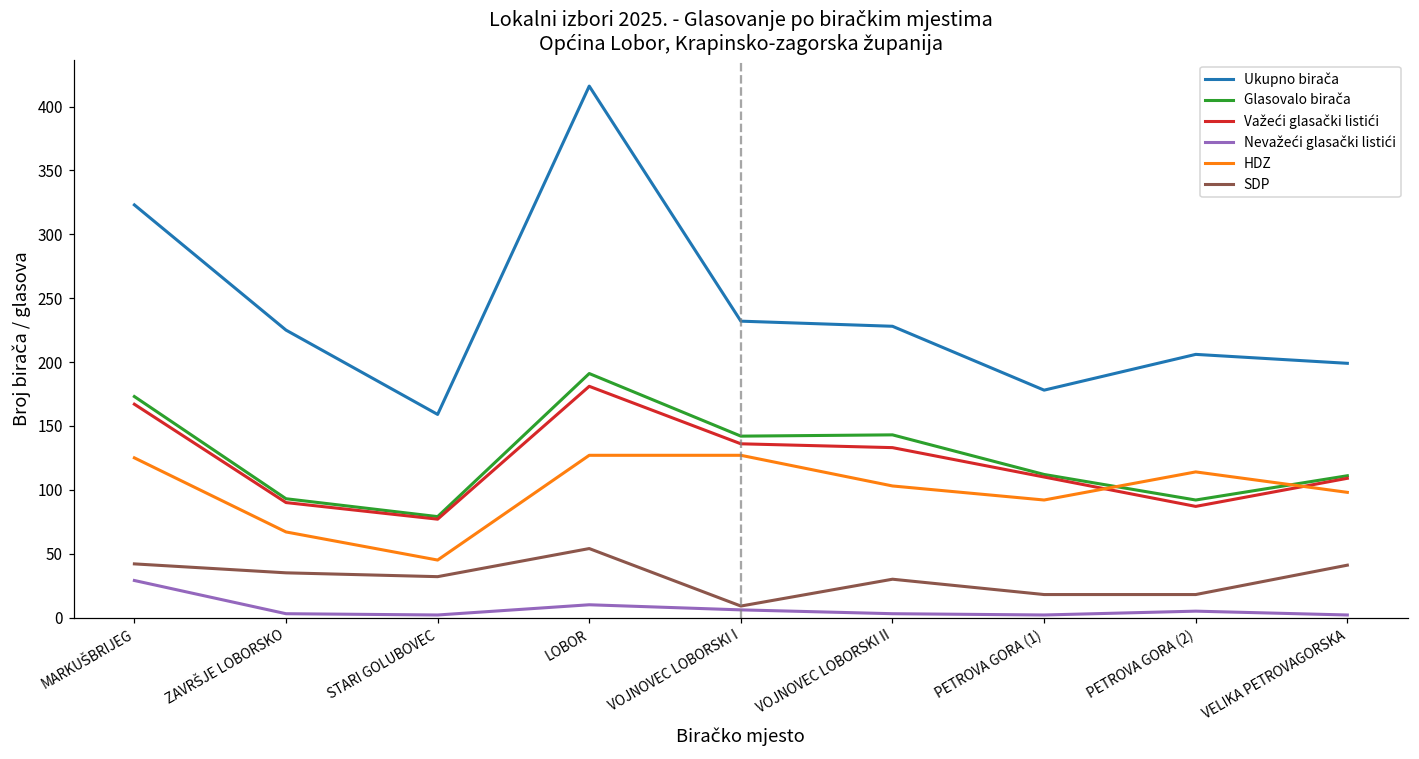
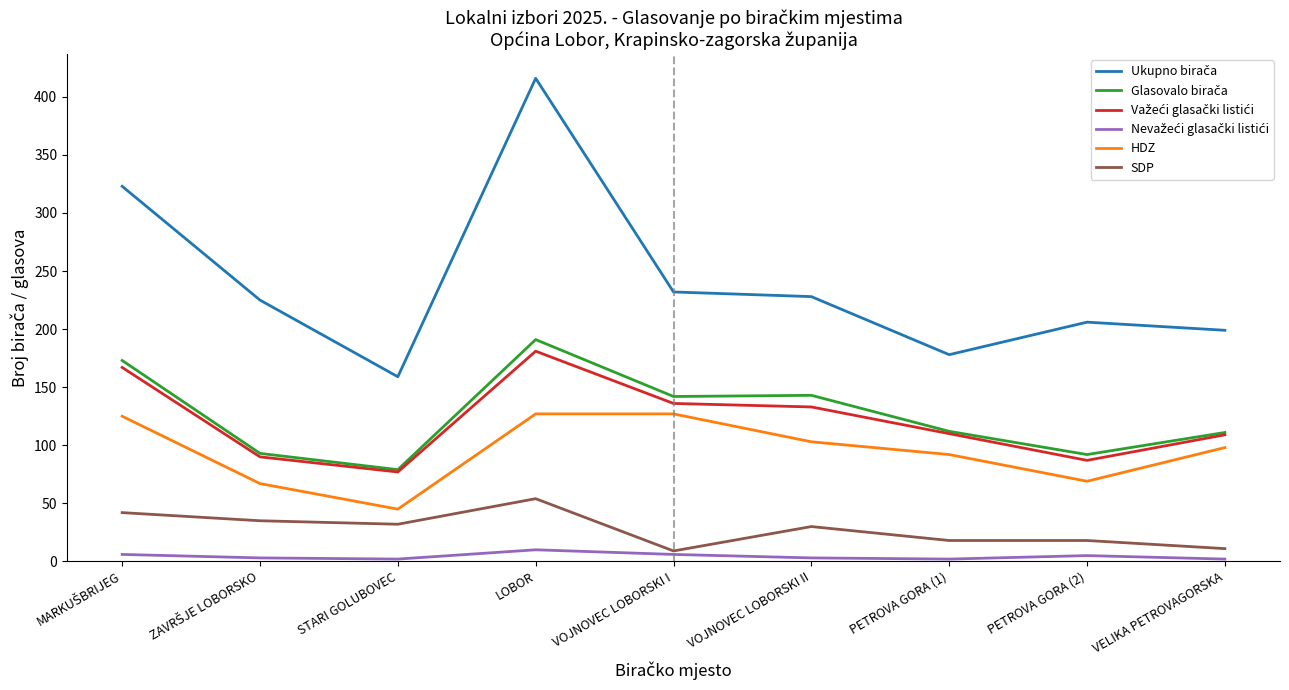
  {
    "Ukupno birača": {
      "MARKUŠBRIJEG": 323,
      "ZAVRŠJE LOBORSKO": 225,
      "STARI GOLUBOVEC": 159,
      "LOBOR": 416,
      "VOJNOVEC LOBORSKI I": 232,
      "VOJNOVEC LOBORSKI II": 228,
      "PETROVA GORA (1)": 178,
      "PETROVA GORA (2)": 206,
      "VELIKA PETROVAGORSKA": 199
    },
    "Glasovalo birača": {
      "MARKUŠBRIJEG": 173,
      "ZAVRŠJE LOBORSKO": 93,
      "LOBOR": 191,
      "VOJNOVEC LOBORSKI I": 142,
      "VOJNOVEC LOBORSKI II": 143,
      "PETROVA GORA (2)": 92
    },
    "Važeći glasački listići": {
      "MARKUŠBRIJEG": 167,
      "ZAVRŠJE LOBORSKO": 90,
      "LOBOR": 181,
      "VOJNOVEC LOBORSKI I": 136,
      "VOJNOVEC LOBORSKI II": 133,
      "PETROVA GORA (2)": 87
    },
    "Nevažeći glasački listići": {
-     "MARKUŠBRIJEG": 29,
+     "MARKUŠBRIJEG": 6,
      "ZAVRŠJE LOBORSKO": 3,
      "STARI GOLUBOVEC": 2,
      "LOBOR": 10,
      "VOJNOVEC LOBORSKI I": 6,
      "VOJNOVEC LOBORSKI II": 3,
      "PETROVA GORA (1)": 2,
      "PETROVA GORA (2)": 5,
      "VELIKA PETROVAGORSKA": 2
    },
    "HDZ": {
      "MARKUŠBRIJEG": 125,
      "ZAVRŠJE LOBORSKO": 67,
      "STARI GOLUBOVEC": 45,
      "LOBOR": 127,
      "VOJNOVEC LOBORSKI I": 127,
      "VOJNOVEC LOBORSKI II": 103,
      "PETROVA GORA (1)": 92,
-     "PETROVA GORA (2)": 114,
+     "PETROVA GORA (2)": 69,
      "VELIKA PETROVAGORSKA": 98
    },
    "SDP": {
      "MARKUŠBRIJEG": 42,
      "ZAVRŠJE LOBORSKO": 35,
      "STARI GOLUBOVEC": 32,
      "LOBOR": 54,
      "VOJNOVEC LOBORSKI I": 9,
      "VOJNOVEC LOBORSKI II": 30,
      "PETROVA GORA (1)": 18,
      "PETROVA GORA (2)": 18,
-     "VELIKA PETROVAGORSKA": 41
+     "VELIKA PETROVAGORSKA": 11
    }
  }
